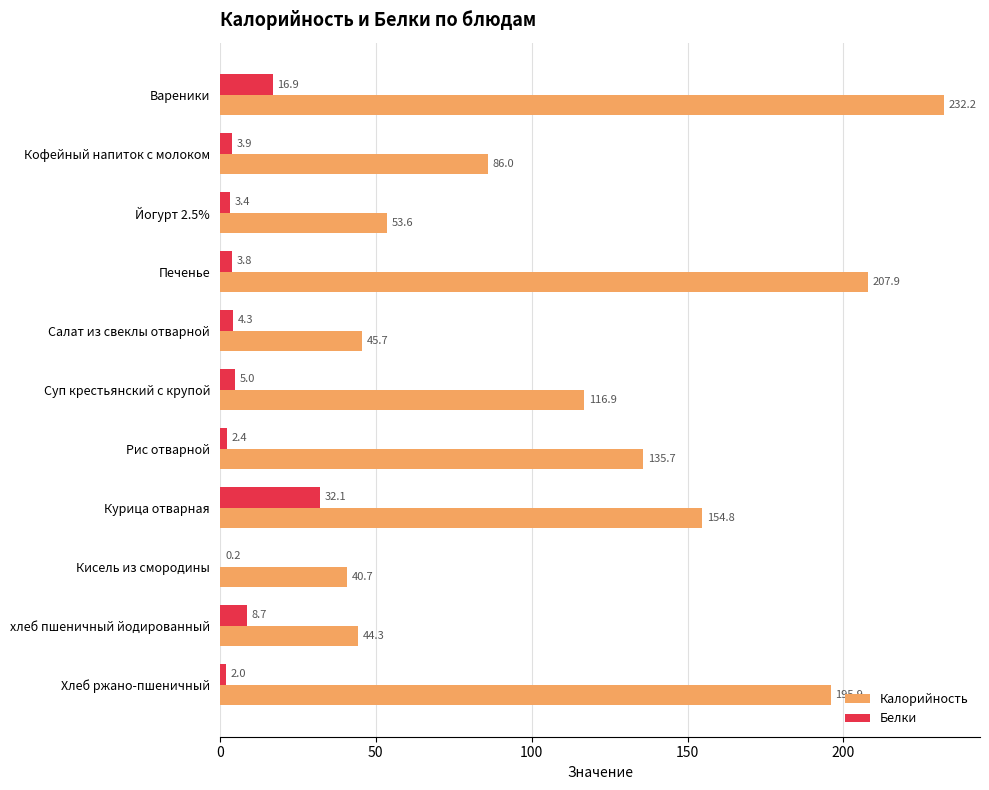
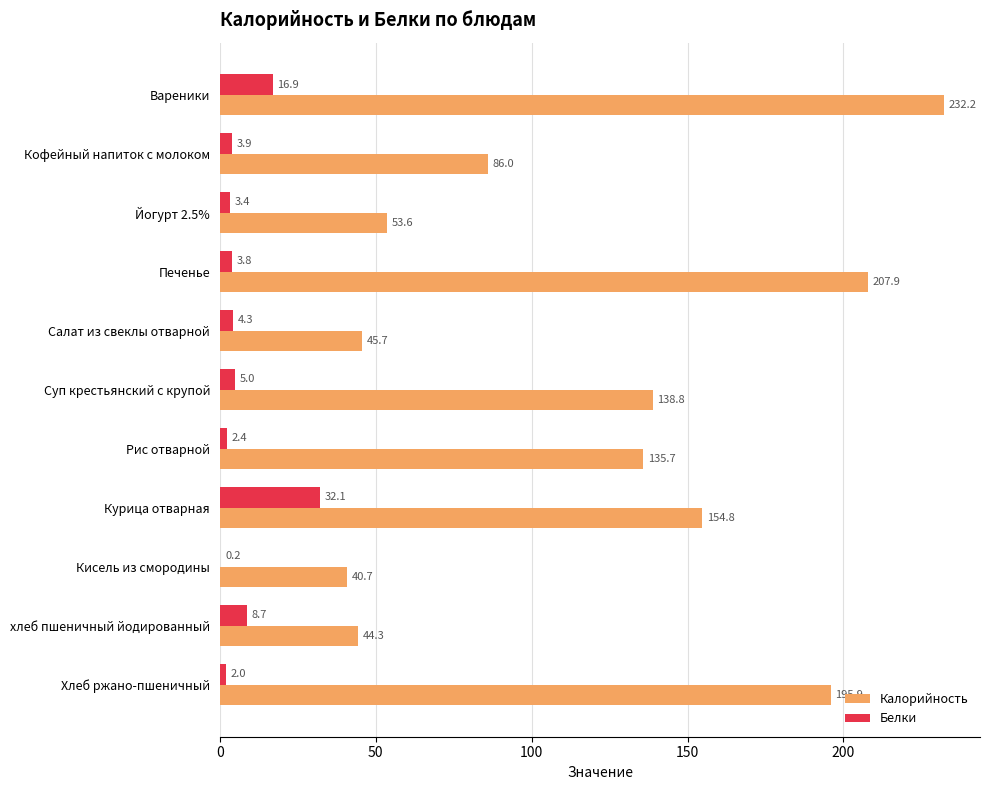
  {
    "Калорийность": {
      "Вареники": 232.2,
      "Кофейный напиток с молоком": 86.0,
      "Йогурт 2.5%": 53.6,
      "Печенье": 207.9,
      "Салат из свеклы отварной": 45.7,
-     "Суп крестьянский с крупой": 116.9,
+     "Суп крестьянский с крупой": 138.8,
      "Рис отварной": 135.7,
      "Курица отварная": 154.8,
      "Кисель из смородины": 40.7,
      "хлеб пшеничный йодированный": 44.3,
      "Хлеб ржано-пшеничный": 195.9
    },
    "Белки": {
      "Вареники": 16.9,
      "Кофейный напиток с молоком": 3.9,
      "Йогурт 2.5%": 3.4,
      "Печенье": 3.8,
      "Салат из свеклы отварной": 4.3,
      "Суп крестьянский с крупой": 5.0,
      "Рис отварной": 2.4,
      "Курица отварная": 32.1,
      "Кисель из смородины": 0.2,
      "хлеб пшеничный йодированный": 8.7,
      "Хлеб ржано-пшеничный": 2.0
    }
  }
